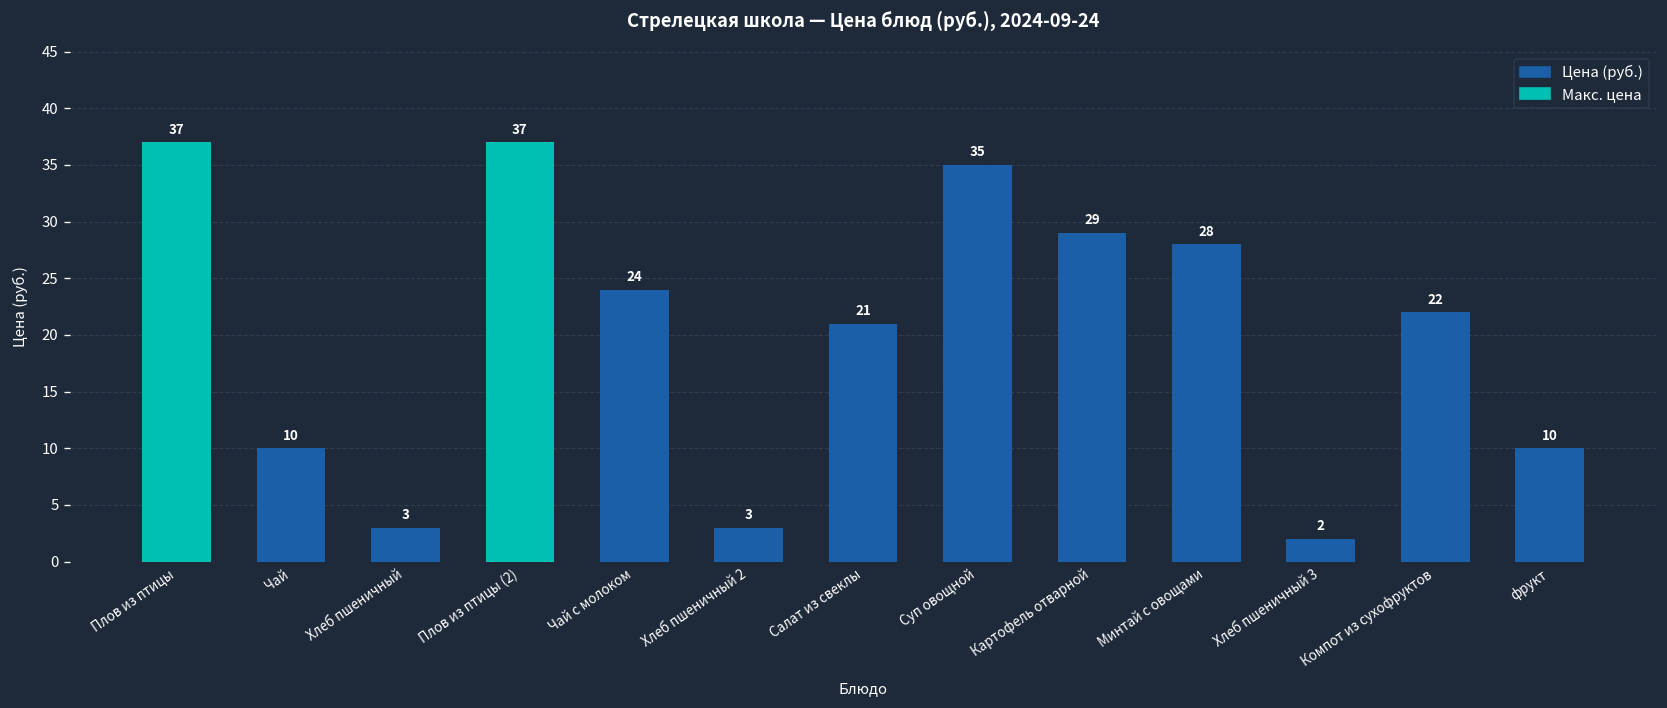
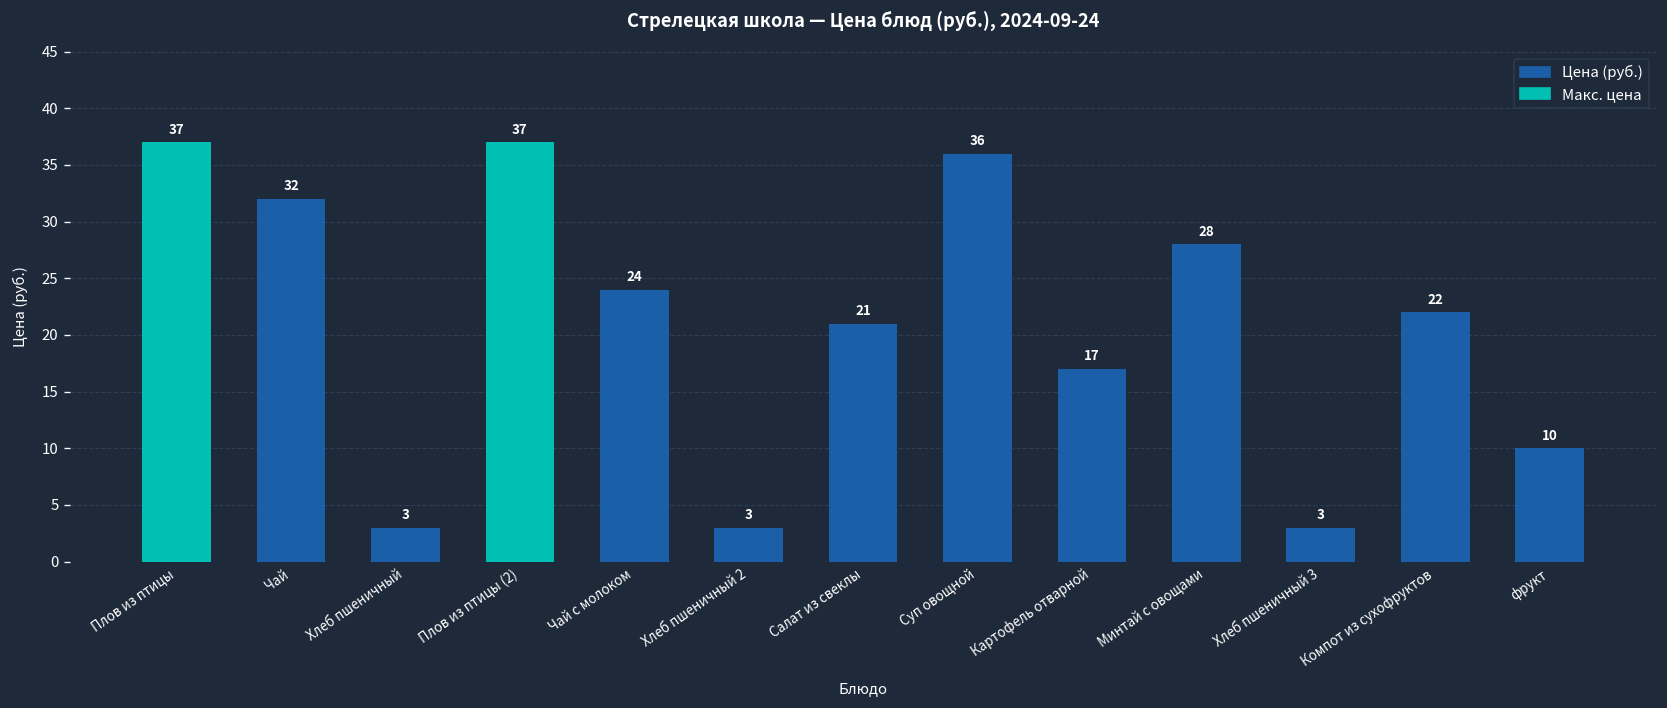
  {
    "Плов из птицы": 37,
-   "Чай": 10,
+   "Чай": 32,
    "Хлеб пшеничный": 3,
    "Плов из птицы (2)": 37,
    "Чай с молоком": 24,
    "Хлеб пшеничный 2": 3,
    "Салат из свеклы": 21,
-   "Суп овощной": 35,
-   "Картофель отварной": 29,
+   "Суп овощной": 36,
+   "Картофель отварной": 17,
    "Минтай с овощами": 28,
-   "Хлеб пшеничный 3": 2,
+   "Хлеб пшеничный 3": 3,
    "Компот из сухофруктов": 22,
    "фрукт": 10
  }
